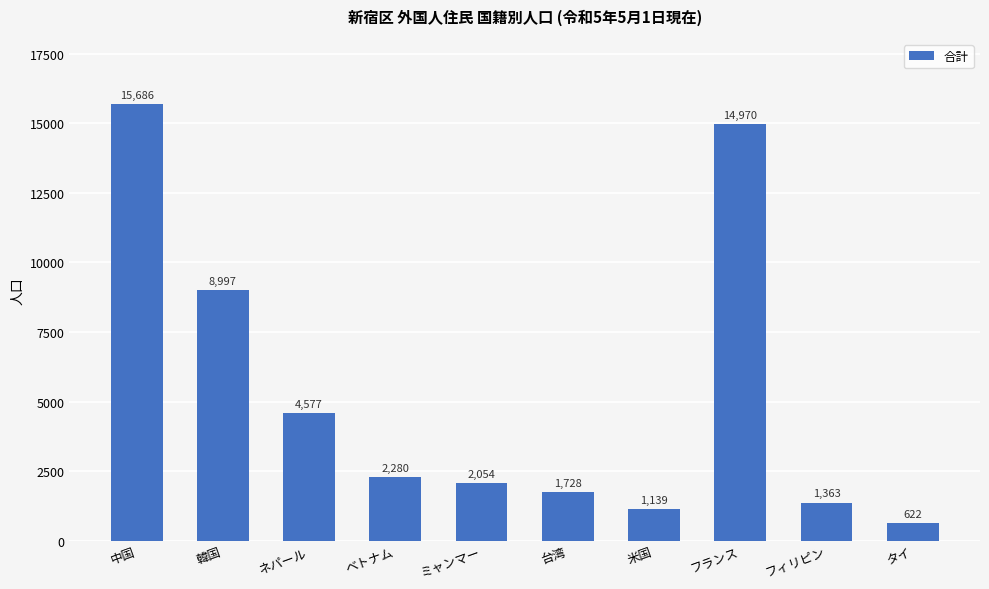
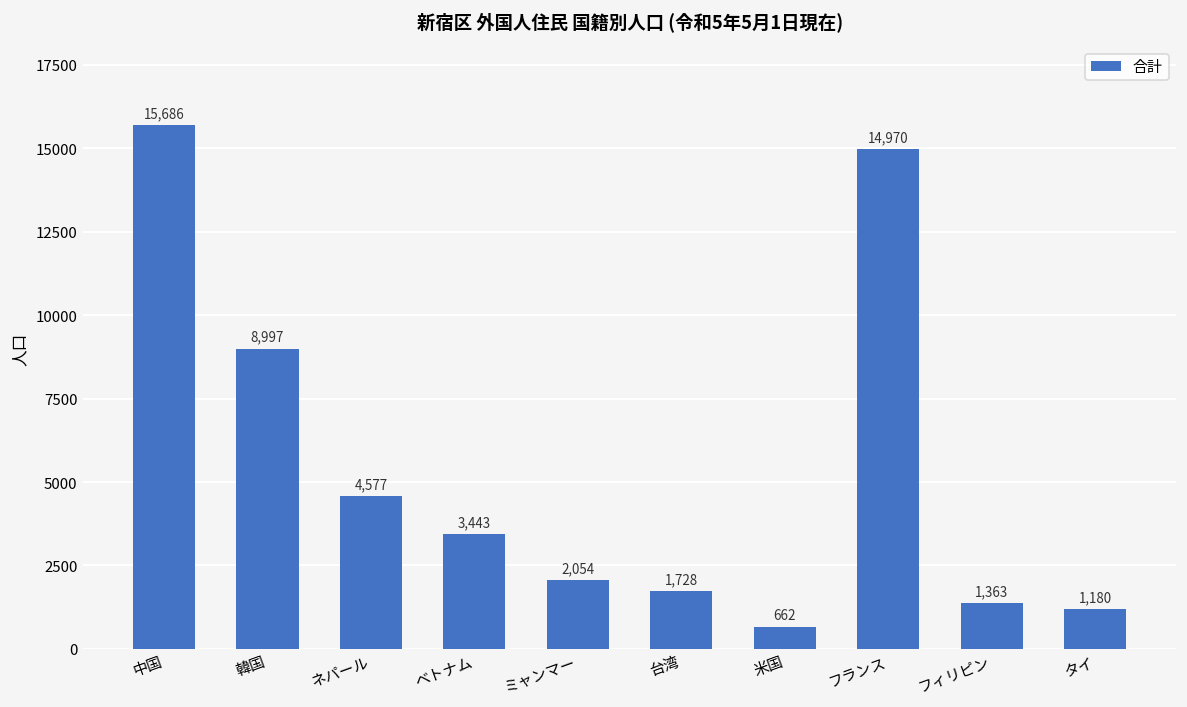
  {
    "中国": "15,686",
    "韓国": "8,997",
    "ネパール": "4,577",
-   "ベトナム": "2,280",
+   "ベトナム": "3,443",
    "ミャンマー": "2,054",
    "台湾": "1,728",
-   "米国": "1,139",
+   "米国": "662",
    "フランス": "14,970",
    "フィリピン": "1,363",
-   "タイ": "622"
+   "タイ": "1,180"
  }
